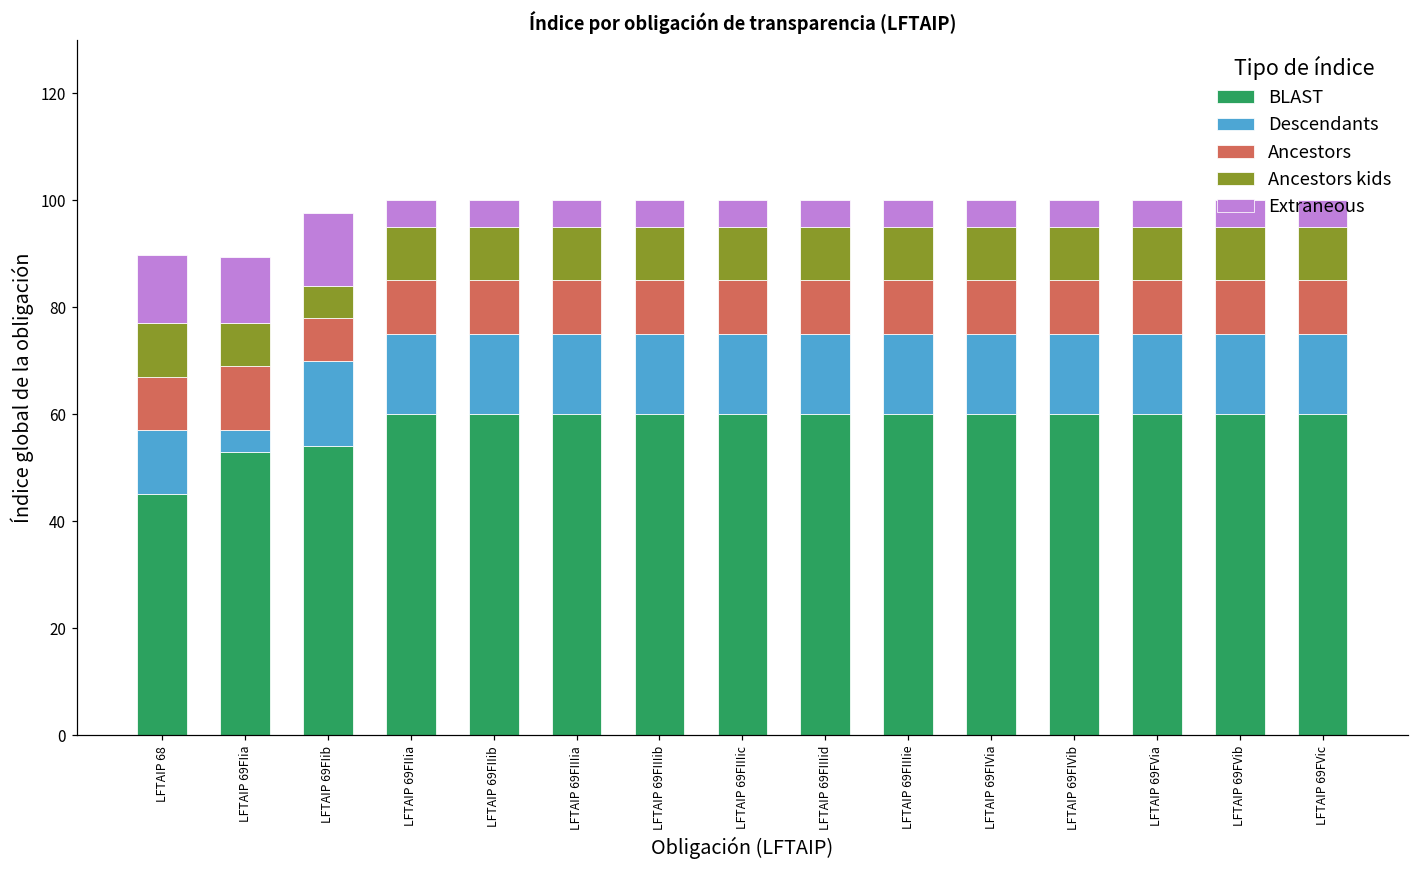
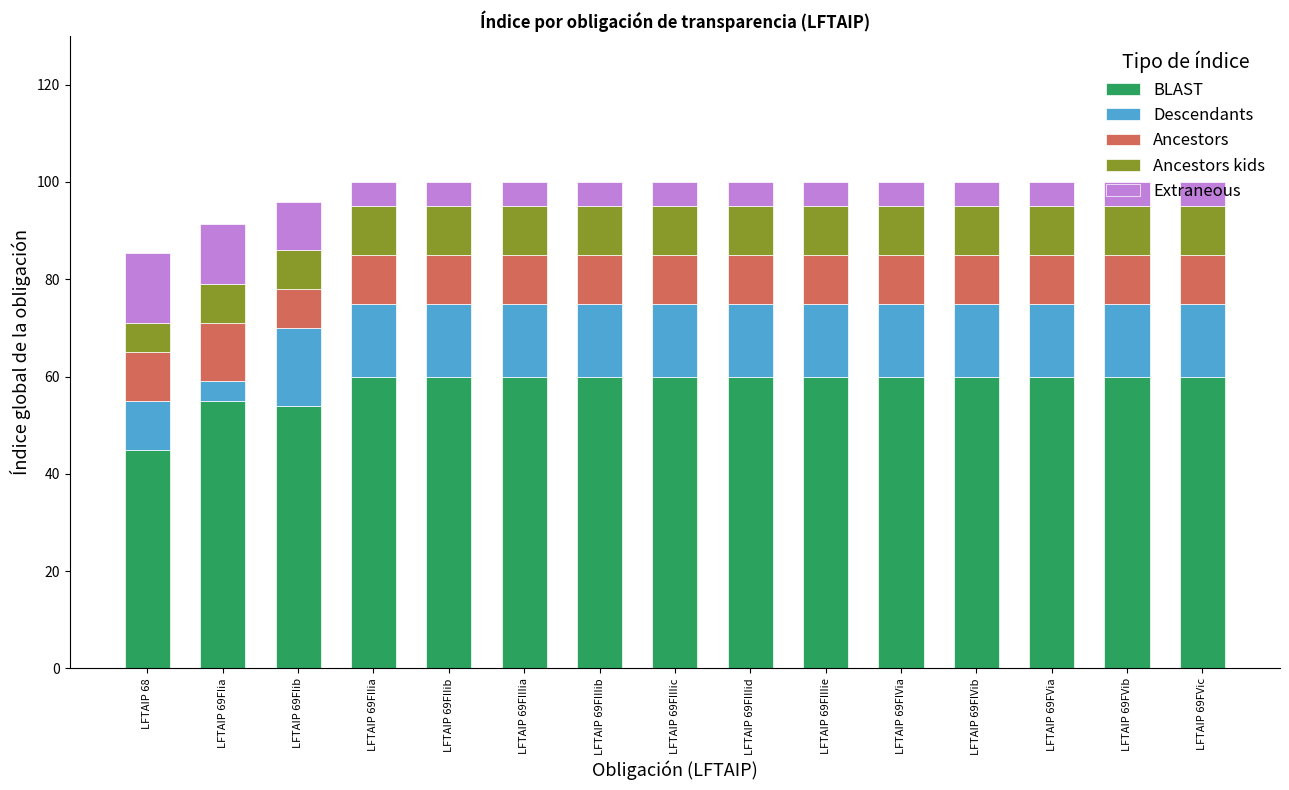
  {
    "BLAST": {
      "LFTAIP 68": 45,
-     "LFTAIP 69FIia": 53,
+     "LFTAIP 69FIia": 55,
      "LFTAIP 69FIib": 54,
      "LFTAIP 69FIIia": 60,
      "LFTAIP 69FIIib": 60,
      "LFTAIP 69FIIIia": 60,
      "LFTAIP 69FIIIib": 60,
      "LFTAIP 69FIIIic": 60,
      "LFTAIP 69FIIIid": 60,
      "LFTAIP 69FIIIie": 60,
      "LFTAIP 69FIVia": 60,
      "LFTAIP 69FIVib": 60,
      "LFTAIP 69FVia": 60,
      "LFTAIP 69FVib": 60,
      "LFTAIP 69FVic": 60
    },
    "Descendants": {
-     "LFTAIP 68": 12,
+     "LFTAIP 68": 10,
      "LFTAIP 69FIia": 4,
      "LFTAIP 69FIib": 16,
      "LFTAIP 69FIIia": 15,
      "LFTAIP 69FIIib": 15,
      "LFTAIP 69FIIIia": 15,
      "LFTAIP 69FIIIib": 15,
      "LFTAIP 69FIIIic": 15,
      "LFTAIP 69FIIIid": 15,
      "LFTAIP 69FIIIie": 15,
      "LFTAIP 69FIVia": 15,
      "LFTAIP 69FIVib": 15,
      "LFTAIP 69FVia": 15,
      "LFTAIP 69FVib": 15,
      "LFTAIP 69FVic": 15
    },
    "Ancestors": {
      "LFTAIP 68": 10,
      "LFTAIP 69FIia": 12,
      "LFTAIP 69FIib": 8,
      "LFTAIP 69FIIia": 10,
      "LFTAIP 69FIIib": 10,
      "LFTAIP 69FIIIia": 10,
      "LFTAIP 69FIIIib": 10,
      "LFTAIP 69FIIIic": 10,
      "LFTAIP 69FIIIid": 10,
      "LFTAIP 69FIIIie": 10,
      "LFTAIP 69FIVia": 10,
      "LFTAIP 69FIVib": 10,
      "LFTAIP 69FVia": 10,
      "LFTAIP 69FVib": 10,
      "LFTAIP 69FVic": 10
    },
    "Ancestors kids": {
-     "LFTAIP 68": 10,
+     "LFTAIP 68": 6,
      "LFTAIP 69FIia": 8,
-     "LFTAIP 69FIib": 6,
+     "LFTAIP 69FIib": 8,
      "LFTAIP 69FIIia": 10,
      "LFTAIP 69FIIib": 10,
      "LFTAIP 69FIIIia": 10,
      "LFTAIP 69FIIIib": 10,
      "LFTAIP 69FIIIic": 10,
      "LFTAIP 69FIIIid": 10,
      "LFTAIP 69FIIIie": 10,
      "LFTAIP 69FIVia": 10,
      "LFTAIP 69FIVib": 10,
      "LFTAIP 69FVia": 10,
      "LFTAIP 69FVib": 10,
      "LFTAIP 69FVic": 10
    },
    "Extraneous": {
-     "LFTAIP 68": 13,
+     "LFTAIP 68": 14,
      "LFTAIP 69FIia": 12,
-     "LFTAIP 69FIib": 14,
+     "LFTAIP 69FIib": 10,
      "LFTAIP 69FIIia": 5,
      "LFTAIP 69FIIib": 5,
      "LFTAIP 69FIIIia": 5,
      "LFTAIP 69FIIIib": 5,
      "LFTAIP 69FIIIic": 5,
      "LFTAIP 69FIIIid": 5,
      "LFTAIP 69FIIIie": 5,
      "LFTAIP 69FIVia": 5,
      "LFTAIP 69FIVib": 5,
      "LFTAIP 69FVia": 5,
      "LFTAIP 69FVib": 5,
      "LFTAIP 69FVic": 5
    }
  }
